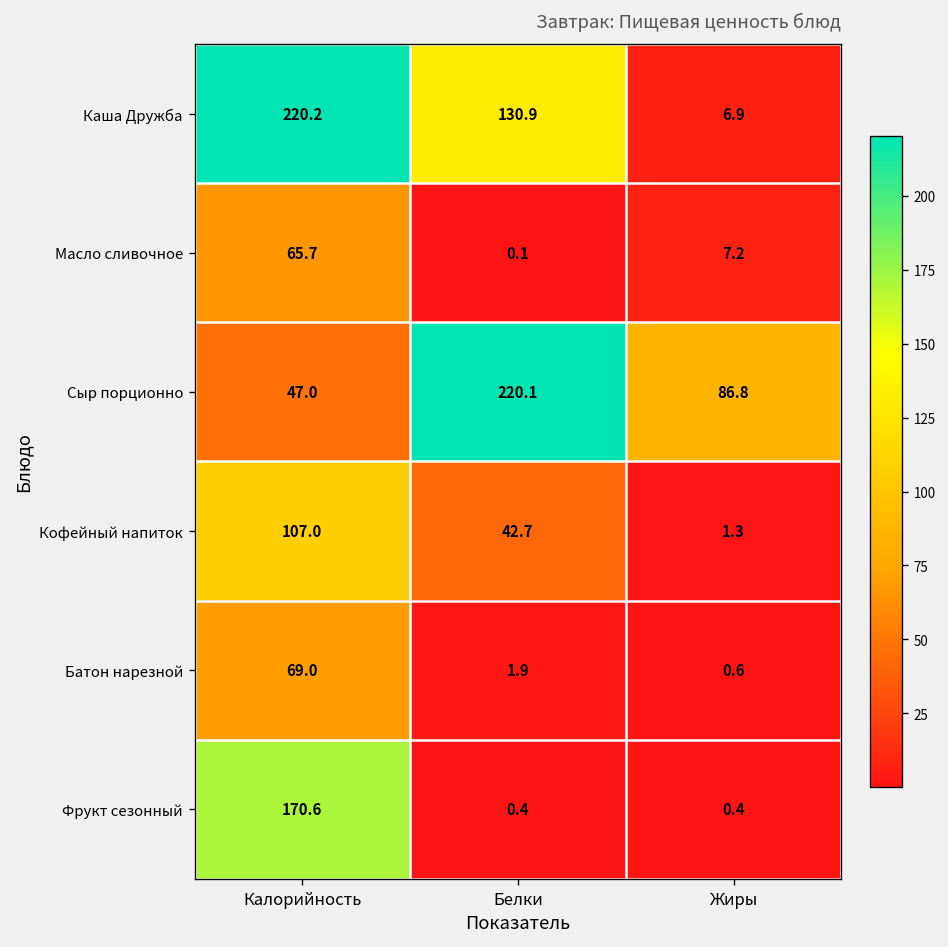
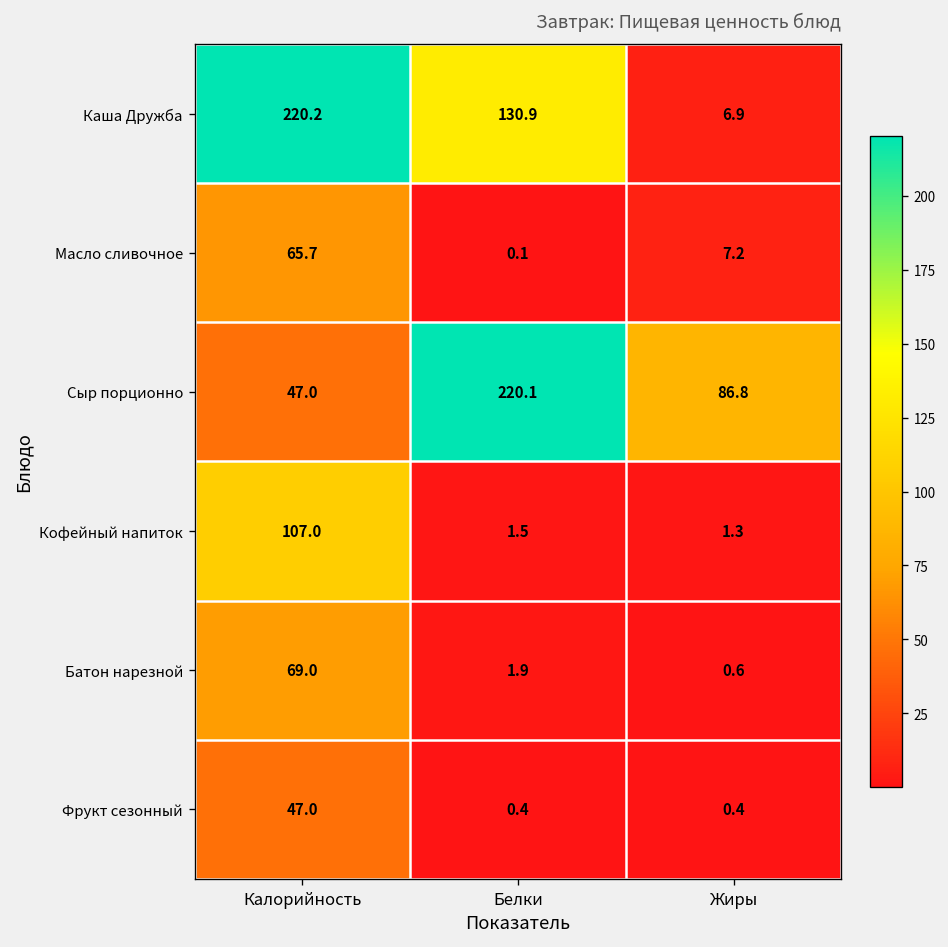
  {
    "Каша Дружба": {
      "Калорийность": 220.2,
      "Белки": 130.9,
      "Жиры": 6.9
    },
    "Масло сливочное": {
      "Калорийность": 65.7,
      "Белки": 0.1,
      "Жиры": 7.2
    },
    "Сыр порционно": {
      "Калорийность": 47.0,
      "Белки": 220.1,
      "Жиры": 86.8
    },
    "Кофейный напиток": {
      "Калорийность": 107.0,
-     "Белки": 42.7,
+     "Белки": 1.5,
      "Жиры": 1.3
    },
    "Батон нарезной": {
      "Калорийность": 69.0,
      "Белки": 1.9,
      "Жиры": 0.6
    },
    "Фрукт сезонный": {
-     "Калорийность": 170.6,
+     "Калорийность": 47.0,
      "Белки": 0.4,
      "Жиры": 0.4
    }
  }
